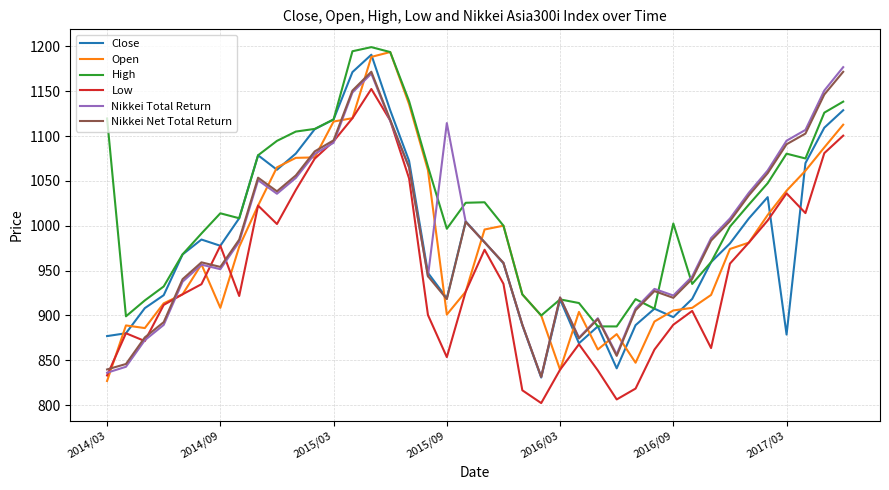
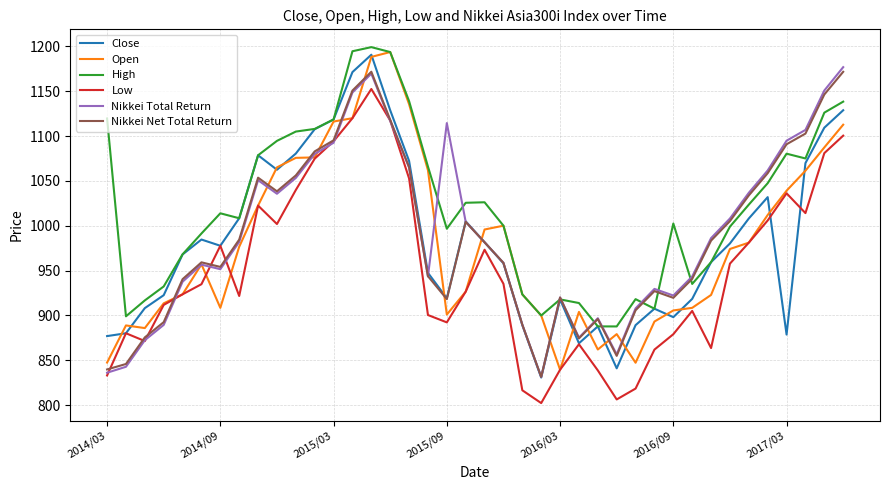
  {
    "Close": {
      "2014/03": 880,
      "2016/09": 900,
      "2017/03": 880
    },
    "Open": {
-     "2014/03": 830,
+     "2014/03": 850,
      "2014/09": 910,
      "2015/09": 900,
      "2016/09": 910,
      "2017/03": 1040
    },
    "High": {
      "2014/09": 1010,
      "2015/09": 1000,
      "2016/09": 1000,
      "2017/03": 1080
    },
    "Low": {
      "2014/03": 830,
-     "2015/09": 850,
-     "2016/09": 890,
+     "2015/09": 890,
+     "2016/09": 880,
      "2017/03": 1040
    },
    "Nikkei Total Return": {
      "2014/03": 840,
      "2015/09": 1110,
      "2017/03": 1090
    },
    "Nikkei Net Total Return": {
      "2014/03": 840,
      "2017/03": 1090
    }
  }
